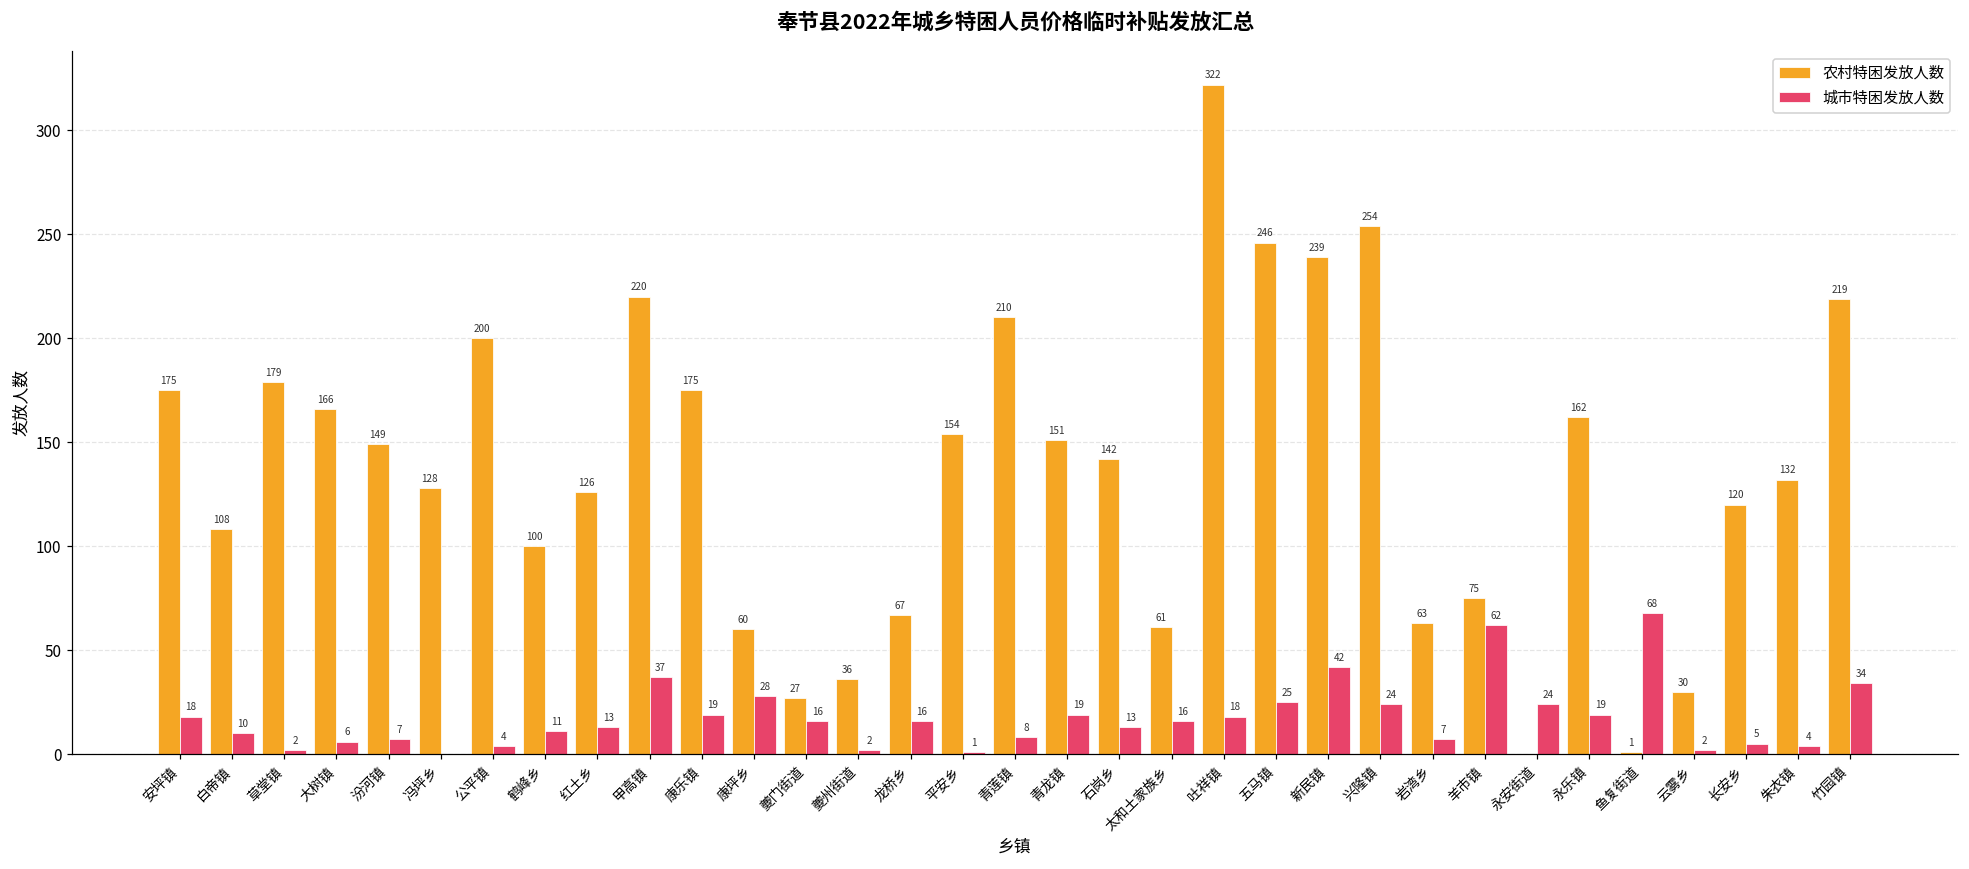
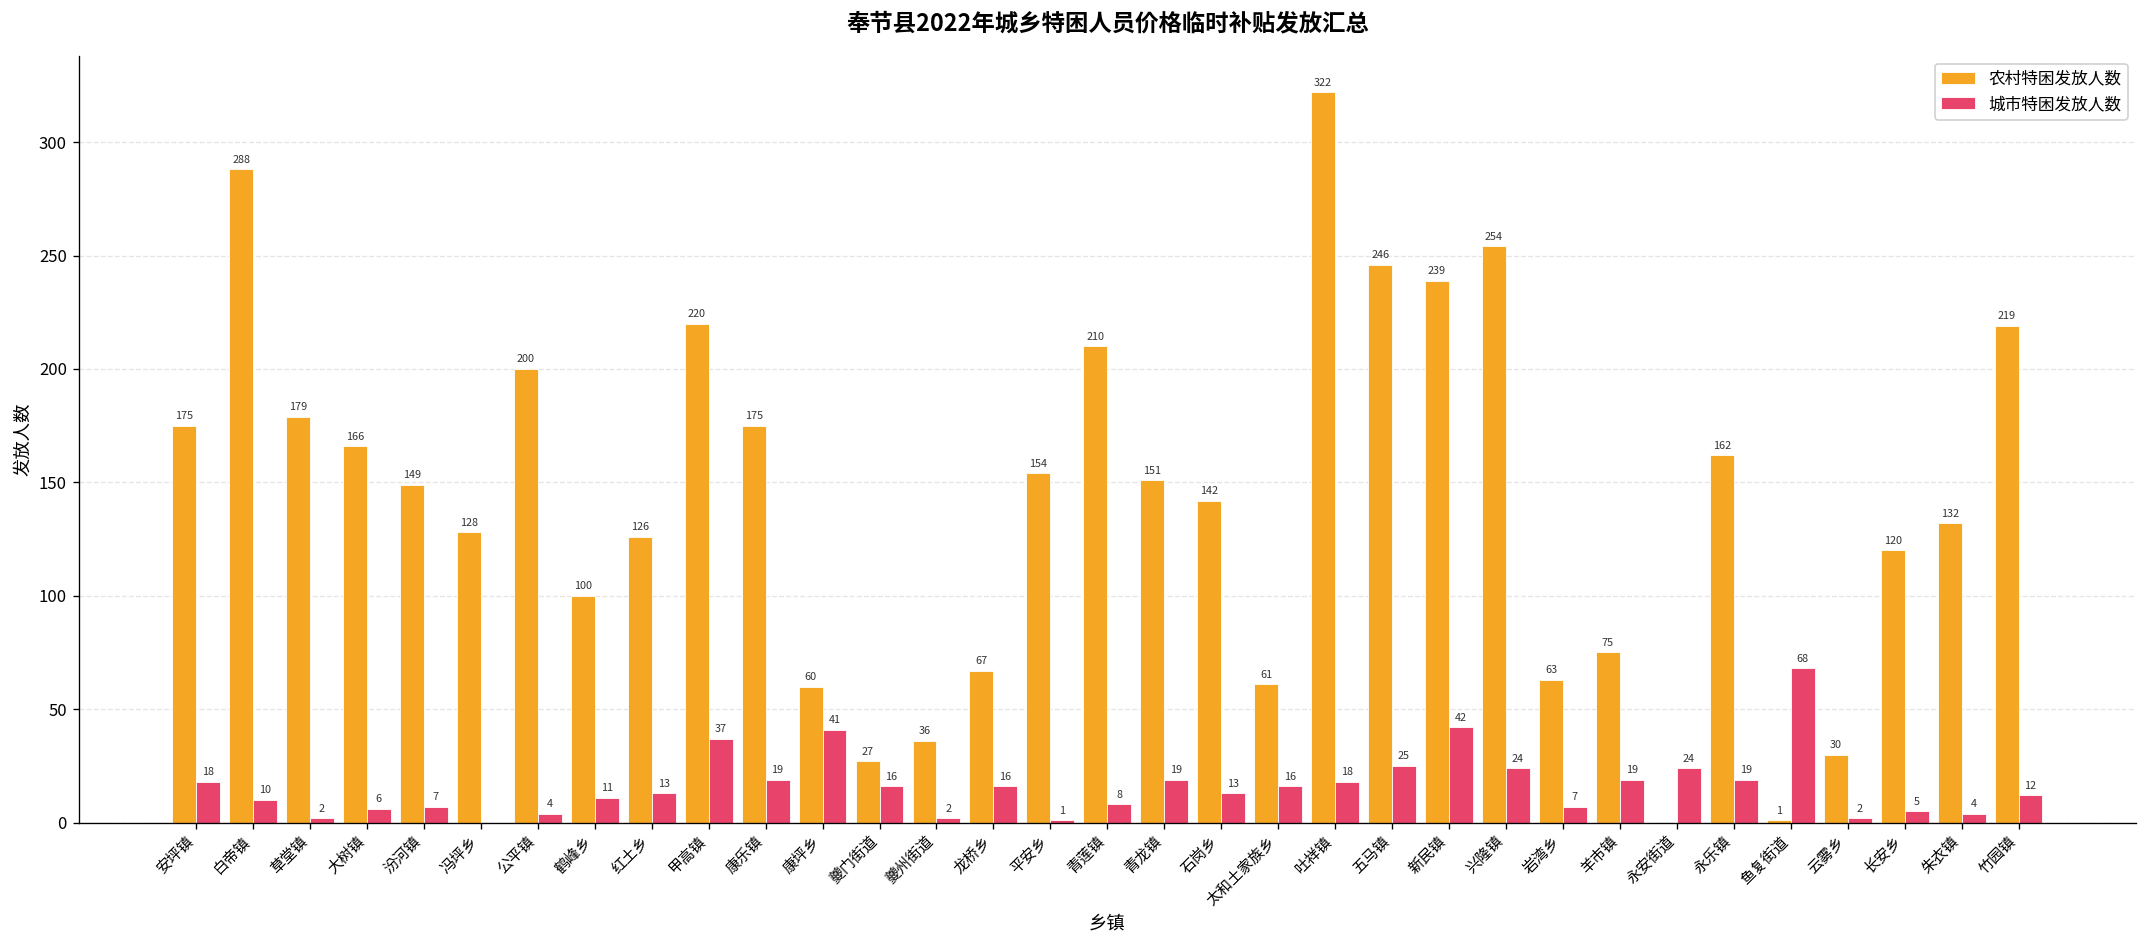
  {
    "农村特困发放人数": {
      "安坪镇": 175,
-     "白帝镇": 108,
+     "白帝镇": 288,
      "草堂镇": 179,
      "大树镇": 166,
      "汾河镇": 149,
      "冯坪乡": 128,
      "公平镇": 200,
      "鹤峰乡": 100,
      "红土乡": 126,
      "甲高镇": 220,
      "康乐镇": 175,
      "康坪乡": 60,
      "夔门街道": 27,
      "夔州街道": 36,
      "龙桥乡": 67,
      "平安乡": 154,
      "青莲镇": 210,
      "青龙镇": 151,
      "石岗乡": 142,
      "太和土家族乡": 61,
      "吐祥镇": 322,
      "五马镇": 246,
      "新民镇": 239,
      "兴隆镇": 254,
      "岩湾乡": 63,
      "羊市镇": 75,
      "永乐镇": 162,
      "鱼复街道": 1,
      "云雾乡": 30,
      "长安乡": 120,
      "朱衣镇": 132,
      "竹园镇": 219
    },
    "城市特困发放人数": {
      "安坪镇": 18,
      "白帝镇": 10,
      "草堂镇": 2,
      "大树镇": 6,
      "汾河镇": 7,
      "公平镇": 4,
      "鹤峰乡": 11,
      "红土乡": 13,
      "甲高镇": 37,
      "康乐镇": 19,
-     "康坪乡": 28,
+     "康坪乡": 41,
      "夔门街道": 16,
      "夔州街道": 2,
      "龙桥乡": 16,
      "平安乡": 1,
      "青莲镇": 8,
      "青龙镇": 19,
      "石岗乡": 13,
      "太和土家族乡": 16,
      "吐祥镇": 18,
      "五马镇": 25,
      "新民镇": 42,
      "兴隆镇": 24,
      "岩湾乡": 7,
-     "羊市镇": 62,
+     "羊市镇": 19,
      "永安街道": 24,
      "永乐镇": 19,
      "鱼复街道": 68,
      "云雾乡": 2,
      "长安乡": 5,
      "朱衣镇": 4,
-     "竹园镇": 34
+     "竹园镇": 12
    }
  }
